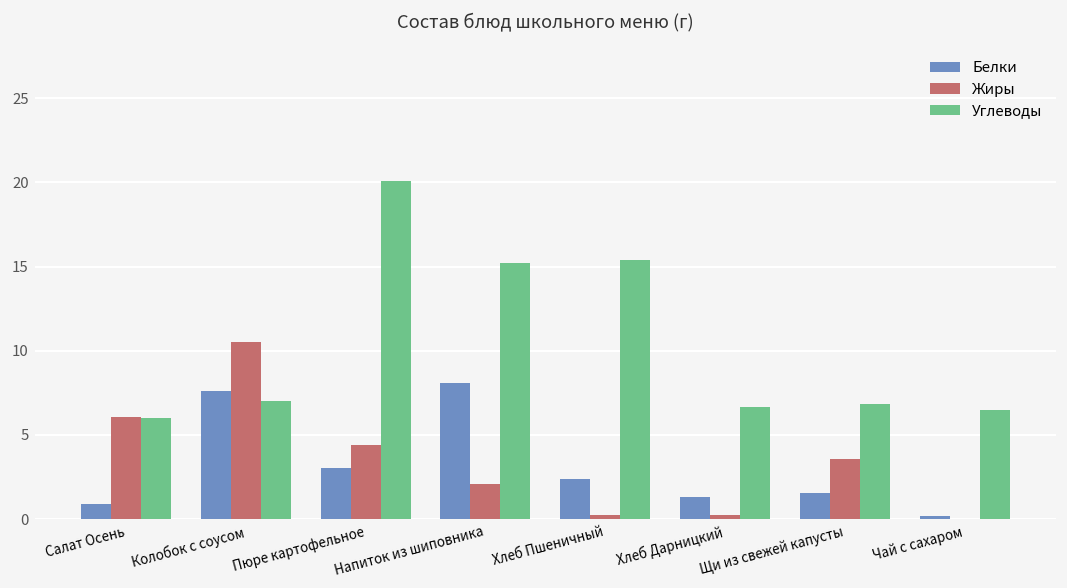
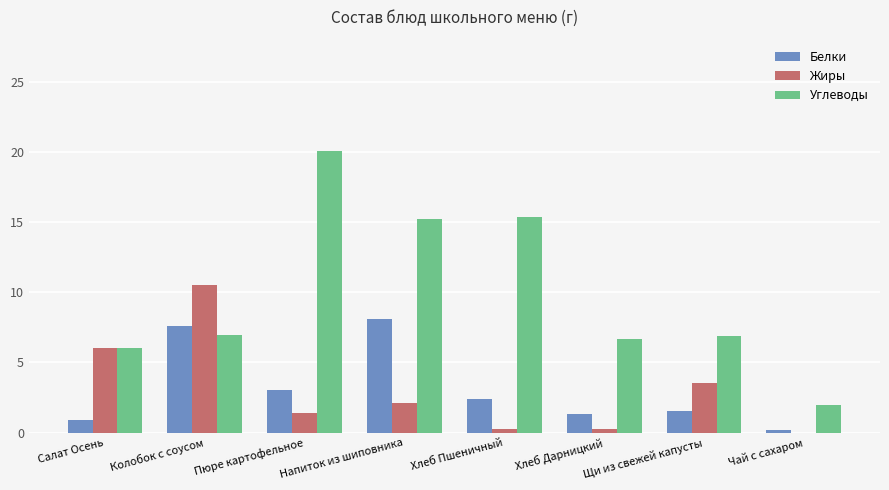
  {
    "Белки": {
      "Салат Осень": 0.9,
      "Колобок с соусом": 7.6,
      "Пюре картофельное": 3.1,
      "Напиток из шиповника": 8.1,
      "Хлеб Пшеничный": 2.4,
      "Хлеб Дарницкий": 1.3,
      "Щи из свежей капусты": 1.6,
      "Чай с сахаром": 0.2
    },
    "Жиры": {
      "Салат Осень": 6.1,
      "Колобок с соусом": 10.5,
-     "Пюре картофельное": 4.4,
+     "Пюре картофельное": 1.4,
      "Напиток из шиповника": 2.1,
      "Хлеб Пшеничный": 0.3,
      "Хлеб Дарницкий": 0.2,
      "Щи из свежей капусты": 3.6,
      "Чай с сахаром": 0.0
    },
    "Углеводы": {
      "Салат Осень": 6.0,
      "Колобок с соусом": 7.0,
      "Пюре картофельное": 20.1,
      "Напиток из шиповника": 15.2,
      "Хлеб Пшеничный": 15.4,
      "Хлеб Дарницкий": 6.7,
      "Щи из свежей капусты": 6.9,
-     "Чай с сахаром": 6.5
+     "Чай с сахаром": 2.0
    }
  }
